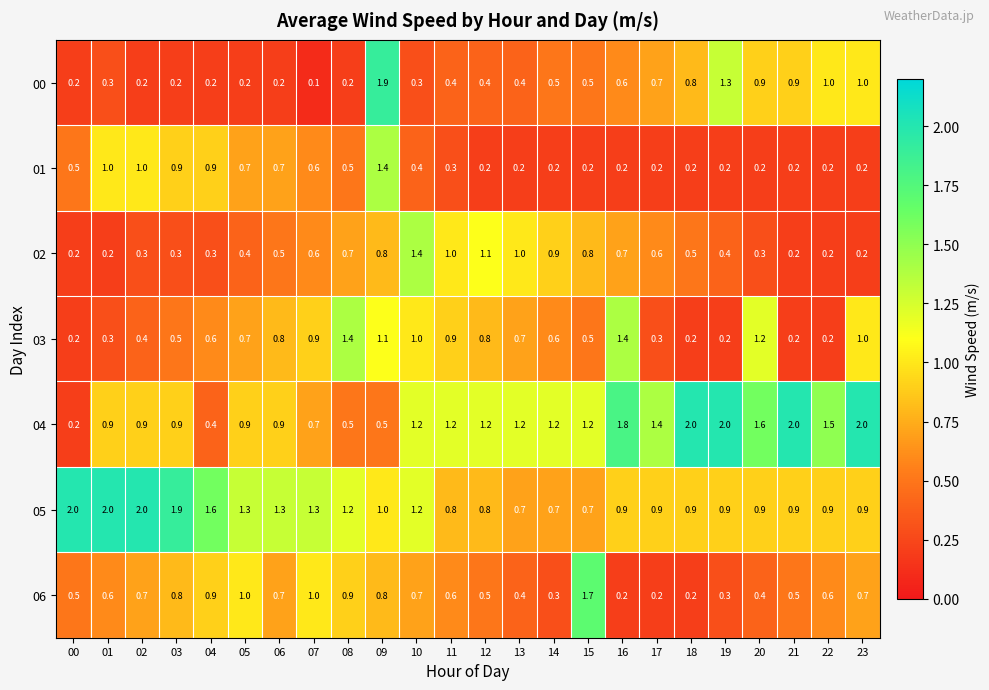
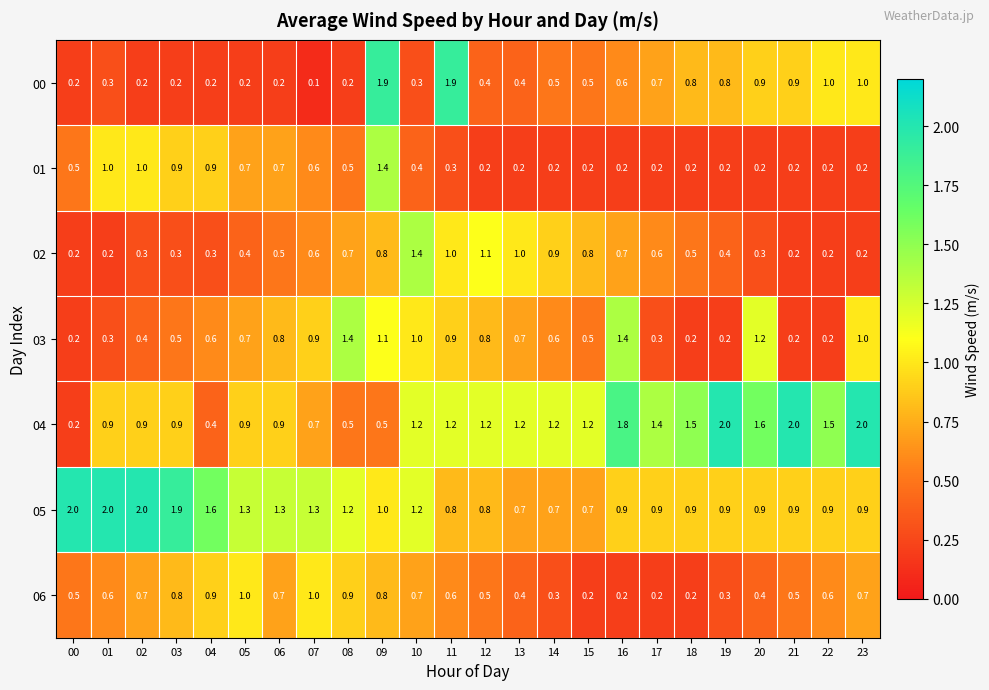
  {
    "00": {
      "00": 0.2,
      "01": 0.3,
      "02": 0.2,
      "03": 0.2,
      "04": 0.2,
      "05": 0.2,
      "06": 0.2,
      "07": 0.1,
      "08": 0.2,
      "09": 1.9,
      "10": 0.3,
-     "11": 0.4,
+     "11": 1.9,
      "12": 0.4,
      "13": 0.4,
      "14": 0.5,
      "15": 0.5,
      "16": 0.6,
      "17": 0.7,
      "18": 0.8,
-     "19": 1.3,
+     "19": 0.8,
      "20": 0.9,
      "21": 0.9,
      "22": 1.0,
      "23": 1.0
    },
    "01": {
      "00": 0.5,
      "01": 1.0,
      "02": 1.0,
      "03": 0.9,
      "04": 0.9,
      "05": 0.7,
      "06": 0.7,
      "07": 0.6,
      "08": 0.5,
      "09": 1.4,
      "10": 0.4,
      "11": 0.3,
      "12": 0.2,
      "13": 0.2,
      "14": 0.2,
      "15": 0.2,
      "16": 0.2,
      "17": 0.2,
      "18": 0.2,
      "19": 0.2,
      "20": 0.2,
      "21": 0.2,
      "22": 0.2,
      "23": 0.2
    },
    "02": {
      "00": 0.2,
      "01": 0.2,
      "02": 0.3,
      "03": 0.3,
      "04": 0.3,
      "05": 0.4,
      "06": 0.5,
      "07": 0.6,
      "08": 0.7,
      "09": 0.8,
      "10": 1.4,
      "11": 1.0,
      "12": 1.1,
      "13": 1.0,
      "14": 0.9,
      "15": 0.8,
      "16": 0.7,
      "17": 0.6,
      "18": 0.5,
      "19": 0.4,
      "20": 0.3,
      "21": 0.2,
      "22": 0.2,
      "23": 0.2
    },
    "03": {
      "00": 0.2,
      "01": 0.3,
      "02": 0.4,
      "03": 0.5,
      "04": 0.6,
      "05": 0.7,
      "06": 0.8,
      "07": 0.9,
      "08": 1.4,
      "09": 1.1,
      "10": 1.0,
      "11": 0.9,
      "12": 0.8,
      "13": 0.7,
      "14": 0.6,
      "15": 0.5,
      "16": 1.4,
      "17": 0.3,
      "18": 0.2,
      "19": 0.2,
      "20": 1.2,
      "21": 0.2,
      "22": 0.2,
      "23": 1.0
    },
    "04": {
      "00": 0.2,
      "01": 0.9,
      "02": 0.9,
      "03": 0.9,
      "04": 0.4,
      "05": 0.9,
      "06": 0.9,
      "07": 0.7,
      "08": 0.5,
      "09": 0.5,
      "10": 1.2,
      "11": 1.2,
      "12": 1.2,
      "13": 1.2,
      "14": 1.2,
      "15": 1.2,
      "16": 1.8,
      "17": 1.4,
-     "18": 2.0,
+     "18": 1.5,
      "19": 2.0,
      "20": 1.6,
      "21": 2.0,
      "22": 1.5,
      "23": 2.0
    },
    "05": {
      "00": 2.0,
      "01": 2.0,
      "02": 2.0,
      "03": 1.9,
      "04": 1.6,
      "05": 1.3,
      "06": 1.3,
      "07": 1.3,
      "08": 1.2,
      "09": 1.0,
      "10": 1.2,
      "11": 0.8,
      "12": 0.8,
      "13": 0.7,
      "14": 0.7,
      "15": 0.7,
      "16": 0.9,
      "17": 0.9,
      "18": 0.9,
      "19": 0.9,
      "20": 0.9,
      "21": 0.9,
      "22": 0.9,
      "23": 0.9
    },
    "06": {
      "00": 0.5,
      "01": 0.6,
      "02": 0.7,
      "03": 0.8,
      "04": 0.9,
      "05": 1.0,
      "06": 0.7,
      "07": 1.0,
      "08": 0.9,
      "09": 0.8,
      "10": 0.7,
      "11": 0.6,
      "12": 0.5,
      "13": 0.4,
      "14": 0.3,
-     "15": 1.7,
+     "15": 0.2,
      "16": 0.2,
      "17": 0.2,
      "18": 0.2,
      "19": 0.3,
      "20": 0.4,
      "21": 0.5,
      "22": 0.6,
      "23": 0.7
    }
  }
